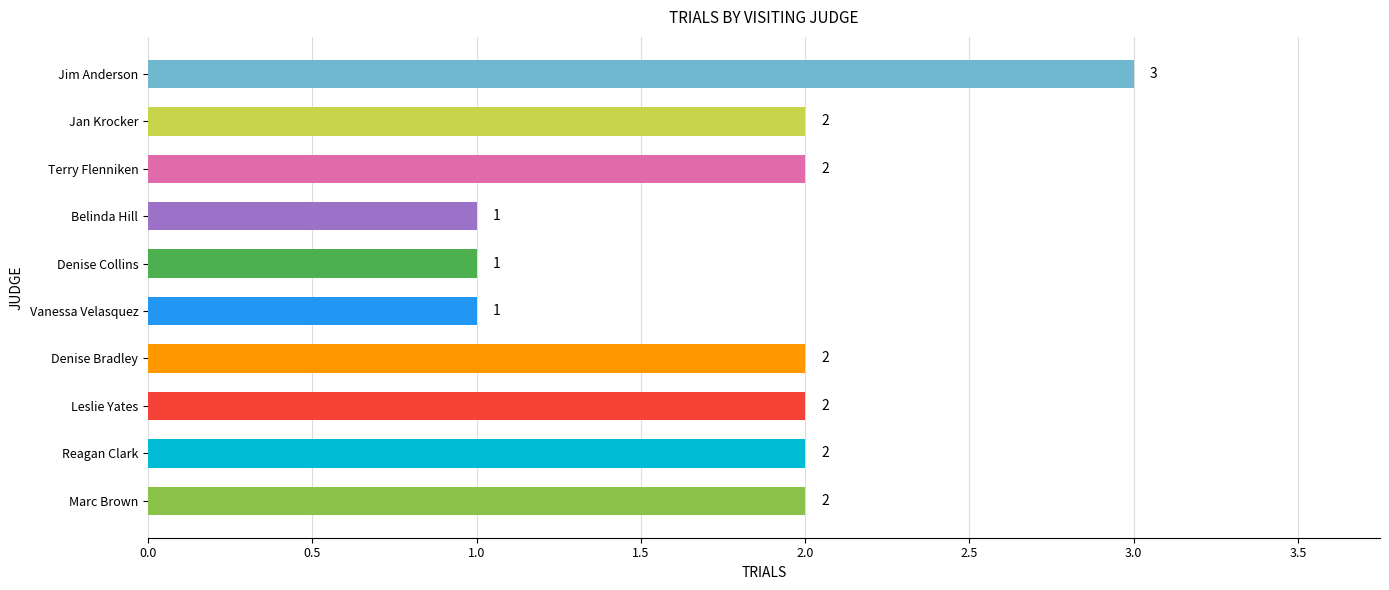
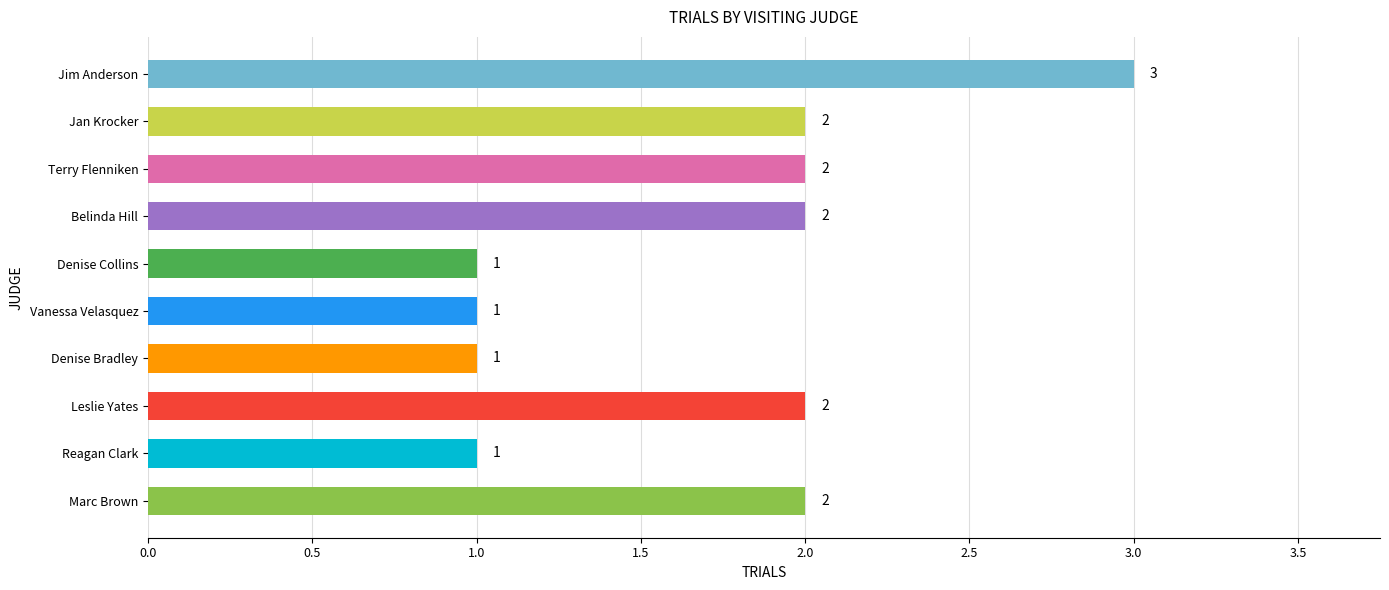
  {
    "Jim Anderson": 3,
    "Jan Krocker": 2,
    "Terry Flenniken": 2,
-   "Belinda Hill": 1,
+   "Belinda Hill": 2,
    "Denise Collins": 1,
    "Vanessa Velasquez": 1,
-   "Denise Bradley": 2,
+   "Denise Bradley": 1,
    "Leslie Yates": 2,
-   "Reagan Clark": 2,
+   "Reagan Clark": 1,
    "Marc Brown": 2
  }
